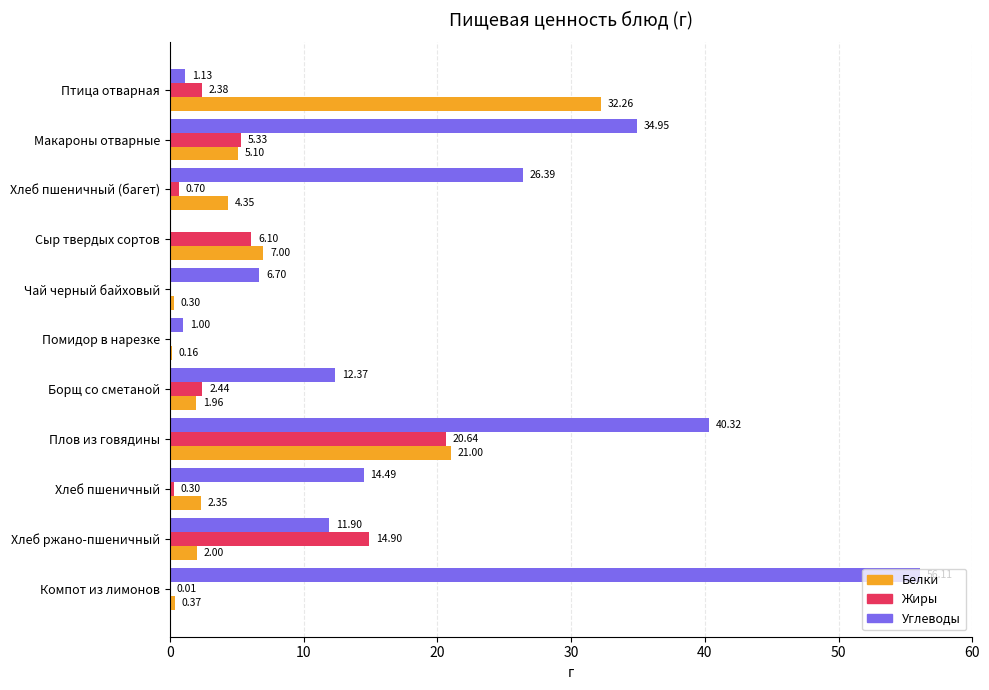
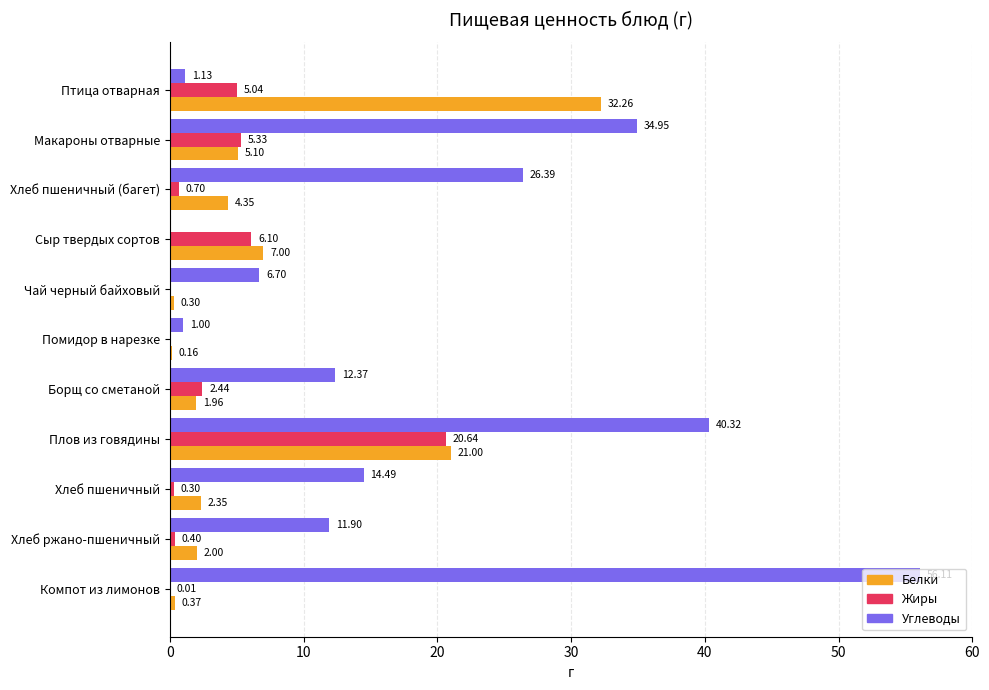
  {
    "Белки": {
      "Птица отварная": 32.26,
      "Макароны отварные": 5.10,
      "Хлеб пшеничный (багет)": 4.35,
      "Сыр твердых сортов": 7.00,
      "Чай черный байховый": 0.30,
      "Помидор в нарезке": 0.16,
      "Борщ со сметаной": 1.96,
      "Плов из говядины": 21.00,
      "Хлеб пшеничный": 2.35,
      "Хлеб ржано-пшеничный": 2.00,
      "Компот из лимонов": 0.37
    },
    "Жиры": {
-     "Птица отварная": 2.38,
+     "Птица отварная": 5.04,
      "Макароны отварные": 5.33,
      "Хлеб пшеничный (багет)": 0.70,
      "Сыр твердых сортов": 6.10,
      "Борщ со сметаной": 2.44,
      "Плов из говядины": 20.64,
      "Хлеб пшеничный": 0.30,
-     "Хлеб ржано-пшеничный": 14.90,
+     "Хлеб ржано-пшеничный": 0.40,
      "Компот из лимонов": 0.01
    },
    "Углеводы": {
      "Птица отварная": 1.13,
      "Макароны отварные": 34.95,
      "Хлеб пшеничный (багет)": 26.39,
      "Чай черный байховый": 6.70,
      "Помидор в нарезке": 1.00,
      "Борщ со сметаной": 12.37,
      "Плов из говядины": 40.32,
      "Хлеб пшеничный": 14.49,
      "Хлеб ржано-пшеничный": 11.90
    }
  }
